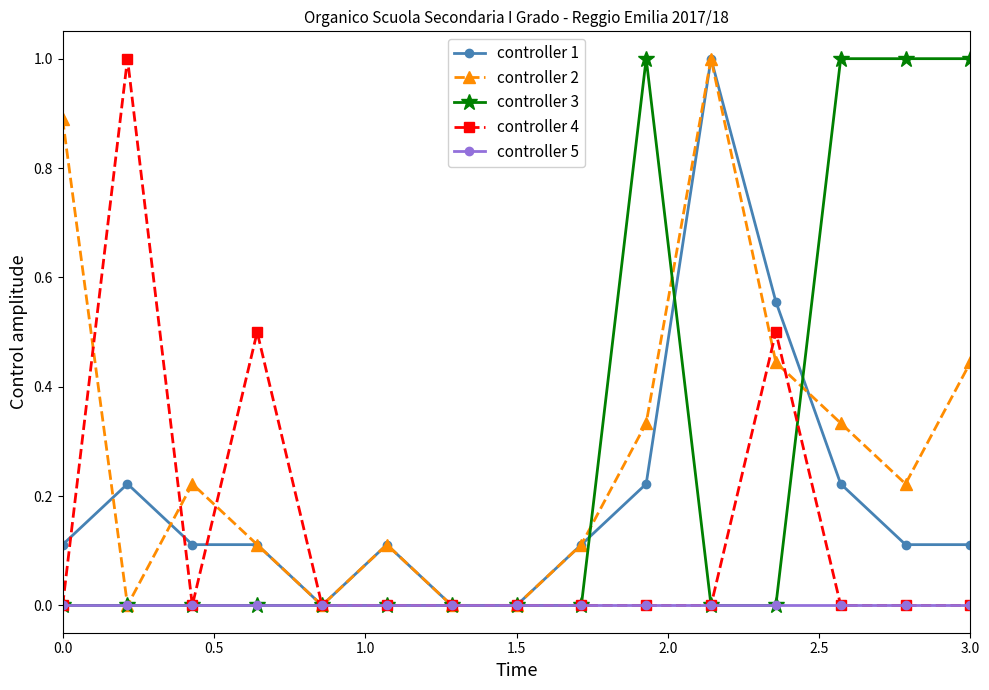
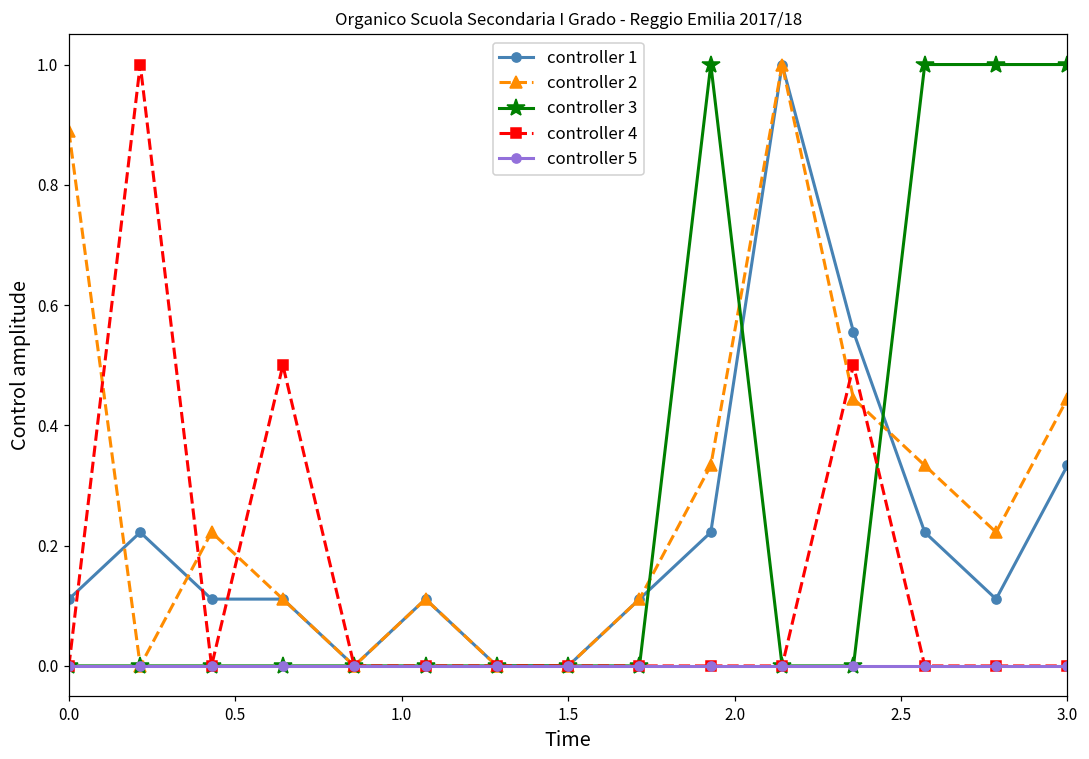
  {
    "controller 1": {
      "0.0": 0.11,
-     "3.0": 0.11
+     "3.0": 0.33
    },
    "controller 2": {
      "0.0": 0.89,
      "3.0": 0.44
    },
    "controller 3": {
      "3.0": 1.00
    }
  }
